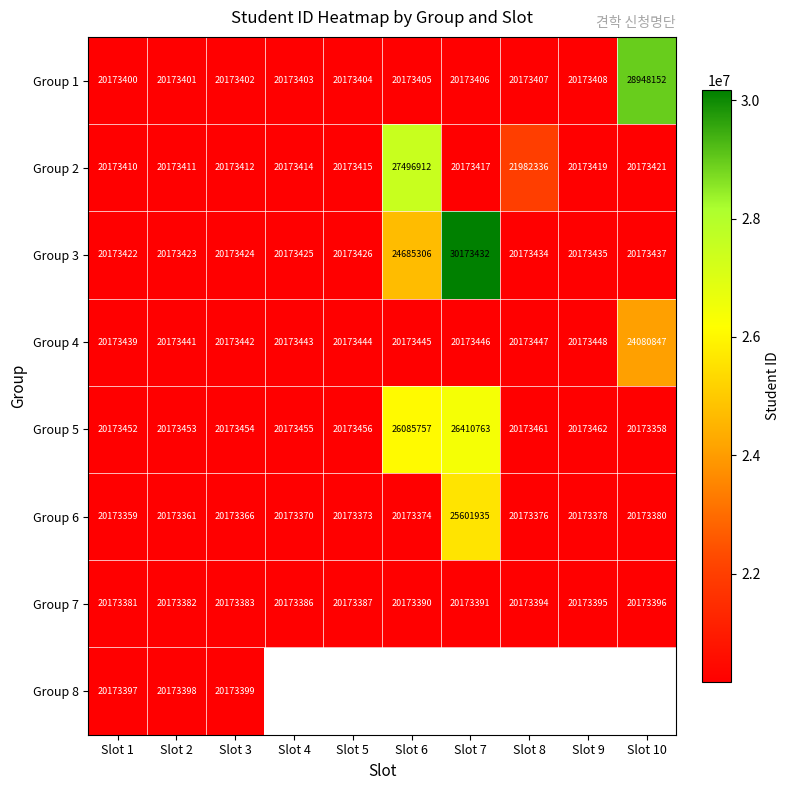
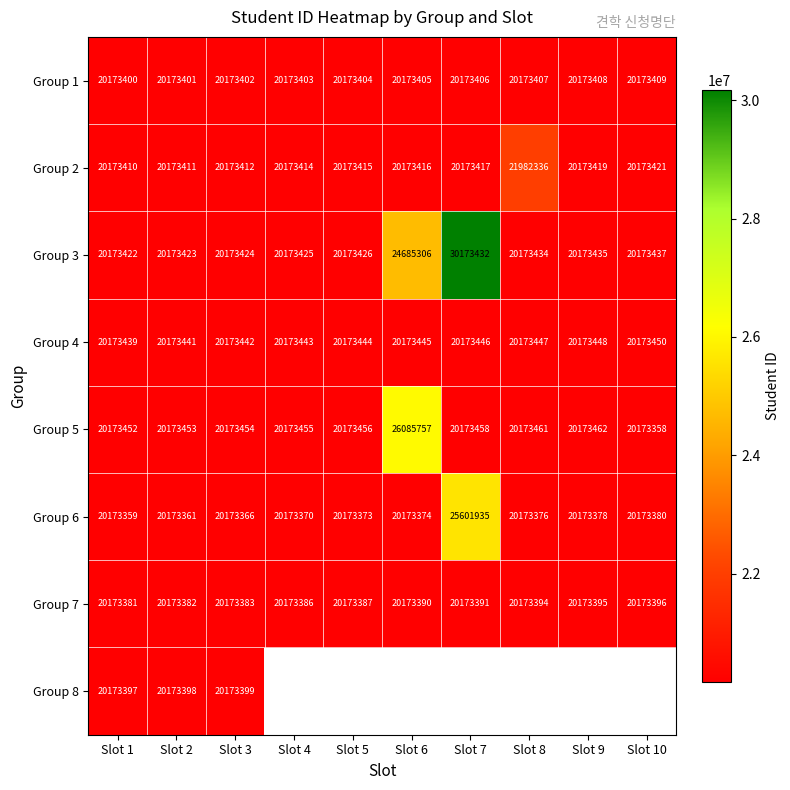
  {
    "Group 1": {
      "Slot 1": 20173400,
      "Slot 2": 20173401,
      "Slot 3": 20173402,
      "Slot 4": 20173403,
      "Slot 5": 20173404,
      "Slot 6": 20173405,
      "Slot 7": 20173406,
      "Slot 8": 20173407,
      "Slot 9": 20173408,
-     "Slot 10": 28948152
+     "Slot 10": 20173409
    },
    "Group 2": {
      "Slot 1": 20173410,
      "Slot 2": 20173411,
      "Slot 3": 20173412,
      "Slot 4": 20173414,
      "Slot 5": 20173415,
-     "Slot 6": 27496912,
+     "Slot 6": 20173416,
      "Slot 7": 20173417,
      "Slot 8": 21982336,
      "Slot 9": 20173419,
      "Slot 10": 20173421
    },
    "Group 3": {
      "Slot 1": 20173422,
      "Slot 2": 20173423,
      "Slot 3": 20173424,
      "Slot 4": 20173425,
      "Slot 5": 20173426,
      "Slot 6": 24685306,
      "Slot 7": 30173432,
      "Slot 8": 20173434,
      "Slot 9": 20173435,
      "Slot 10": 20173437
    },
    "Group 4": {
      "Slot 1": 20173439,
      "Slot 2": 20173441,
      "Slot 3": 20173442,
      "Slot 4": 20173443,
      "Slot 5": 20173444,
      "Slot 6": 20173445,
      "Slot 7": 20173446,
      "Slot 8": 20173447,
      "Slot 9": 20173448,
-     "Slot 10": 24080847
+     "Slot 10": 20173450
    },
    "Group 5": {
      "Slot 1": 20173452,
      "Slot 2": 20173453,
      "Slot 3": 20173454,
      "Slot 4": 20173455,
      "Slot 5": 20173456,
      "Slot 6": 26085757,
-     "Slot 7": 26410763,
+     "Slot 7": 20173458,
      "Slot 8": 20173461,
      "Slot 9": 20173462,
      "Slot 10": 20173358
    },
    "Group 6": {
      "Slot 1": 20173359,
      "Slot 2": 20173361,
      "Slot 3": 20173366,
      "Slot 4": 20173370,
      "Slot 5": 20173373,
      "Slot 6": 20173374,
      "Slot 7": 25601935,
      "Slot 8": 20173376,
      "Slot 9": 20173378,
      "Slot 10": 20173380
    },
    "Group 7": {
      "Slot 1": 20173381,
      "Slot 2": 20173382,
      "Slot 3": 20173383,
      "Slot 4": 20173386,
      "Slot 5": 20173387,
      "Slot 6": 20173390,
      "Slot 7": 20173391,
      "Slot 8": 20173394,
      "Slot 9": 20173395,
      "Slot 10": 20173396
    },
    "Group 8": {
      "Slot 1": 20173397,
      "Slot 2": 20173398,
      "Slot 3": 20173399
    }
  }
